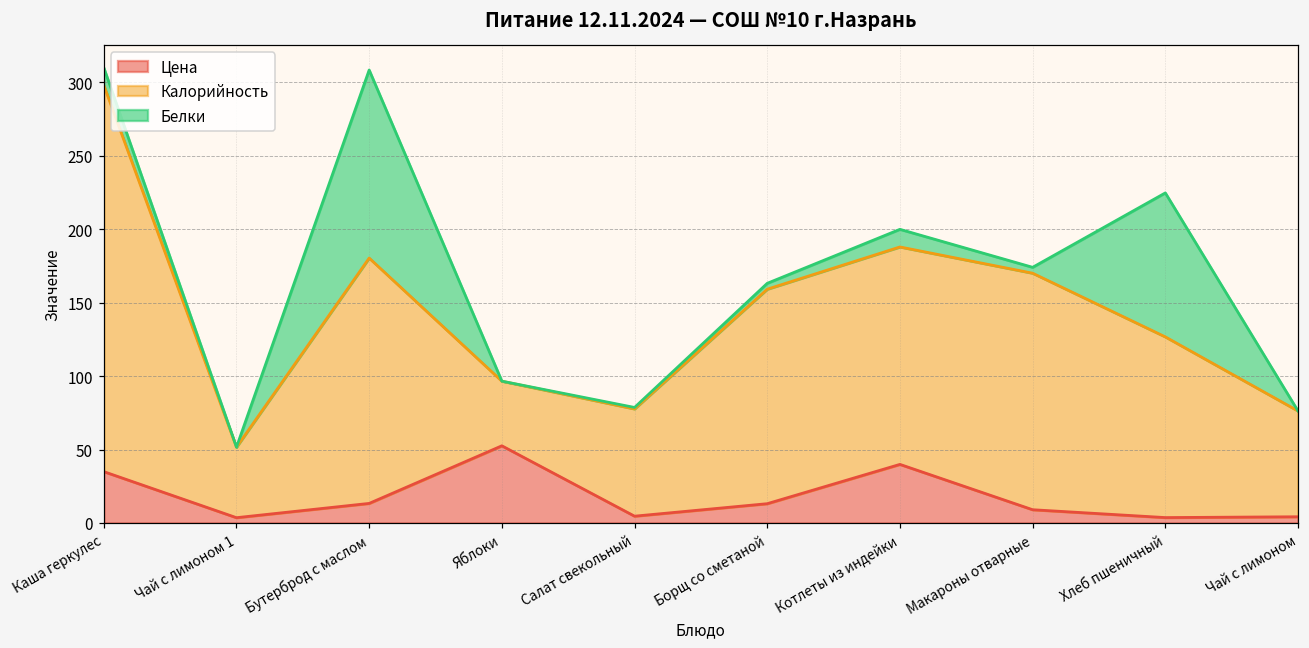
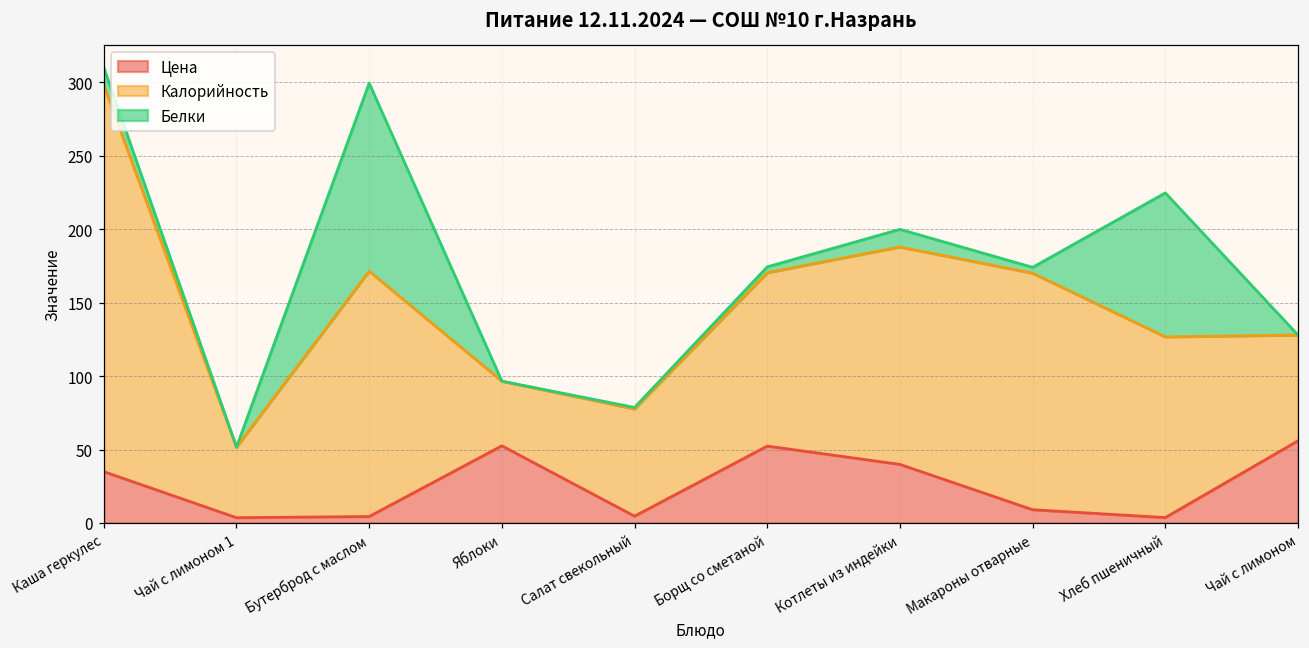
  {
    "Цена": {
      "Каша геркулес": 35,
      "Чай с лимоном 1": 4,
-     "Бутерброд с маслом": 13,
+     "Бутерброд с маслом": 4,
      "Яблоки": 53,
      "Салат свекольный": 5,
-     "Борщ со сметаной": 13,
+     "Борщ со сметаной": 52,
      "Котлеты из индейки": 40,
      "Макароны отварные": 9,
      "Хлеб пшеничный": 4,
-     "Чай с лимоном": 4
+     "Чай с лимоном": 56
    },
    "Калорийность": {
      "Каша геркулес": 263,
      "Бутерброд с маслом": 167,
-     "Борщ со сметаной": 146,
+     "Борщ со сметаной": 118,
      "Котлеты из индейки": 148,
      "Макароны отварные": 161,
      "Хлеб пшеничный": 123
    },
    "Белки": {
      "Каша геркулес": 12,
      "Бутерброд с маслом": 128,
      "Борщ со сметаной": 4,
      "Котлеты из индейки": 12,
      "Макароны отварные": 4,
      "Хлеб пшеничный": 98
    }
  }
